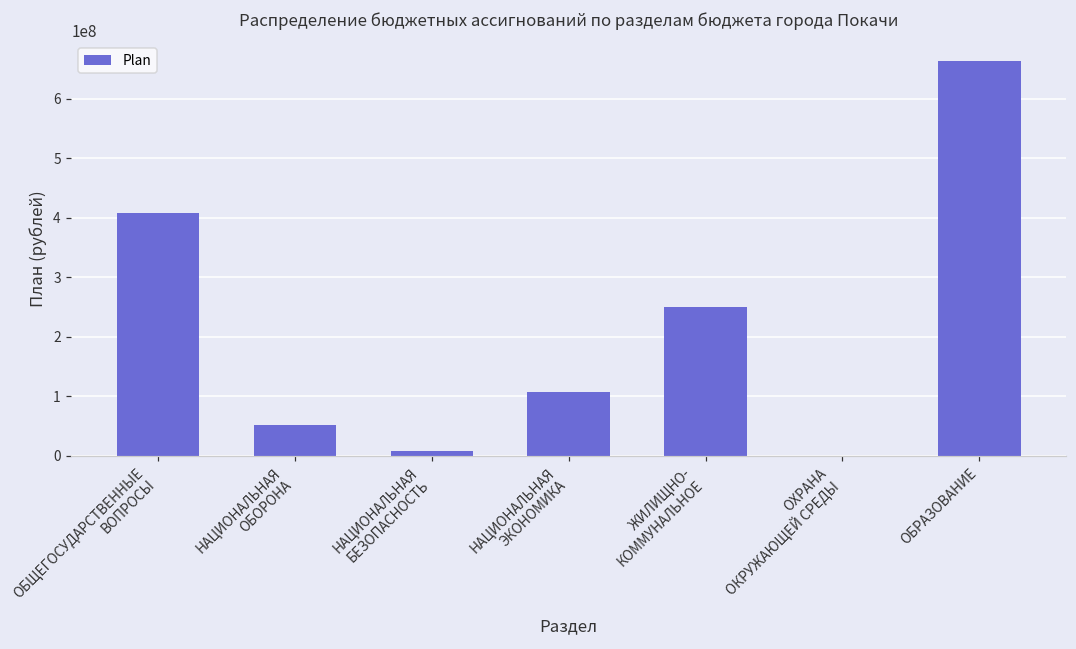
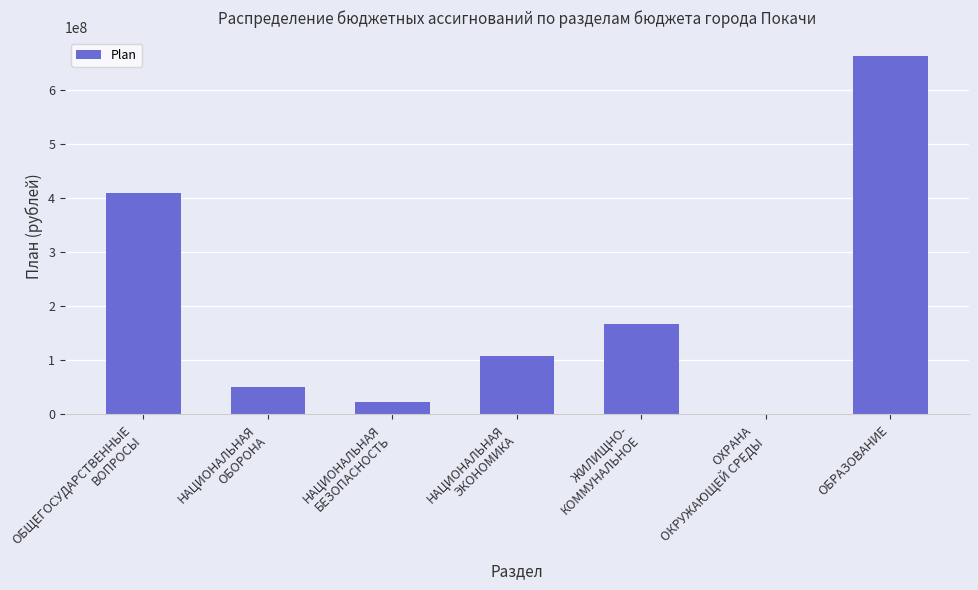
  {
    "ОБЩЕГОСУДАРСТВЕННЫЕ ВОПРОСЫ": 410000000,
    "НАЦИОНАЛЬНАЯ ОБОРОНА": 50000000,
-   "НАЦИОНАЛЬНАЯ БЕЗОПАСНОСТЬ": 10000000,
+   "НАЦИОНАЛЬНАЯ БЕЗОПАСНОСТЬ": 20000000,
    "НАЦИОНАЛЬНАЯ ЭКОНОМИКА": 110000000,
-   "ЖИЛИЩНО- КОММУНАЛЬНОЕ": 250000000,
+   "ЖИЛИЩНО- КОММУНАЛЬНОЕ": 170000000,
    "ОБРАЗОВАНИЕ": 660000000
  }
